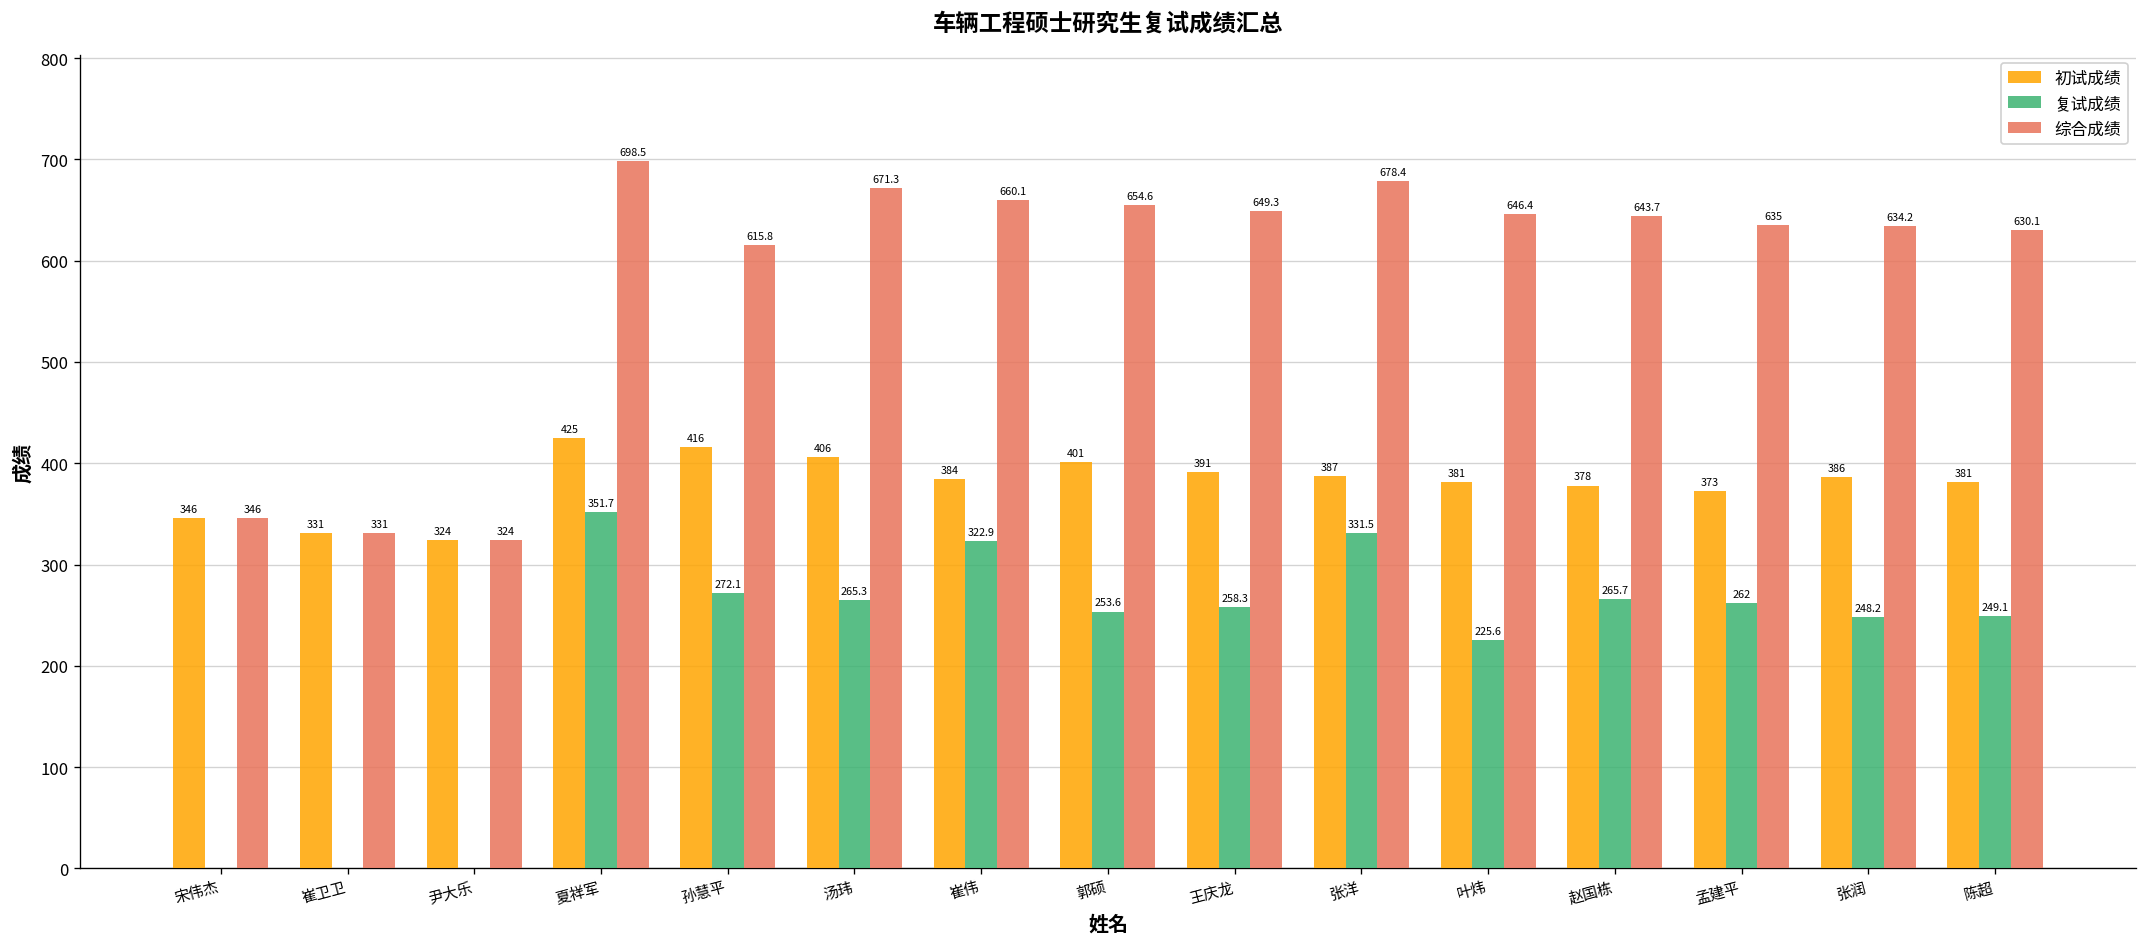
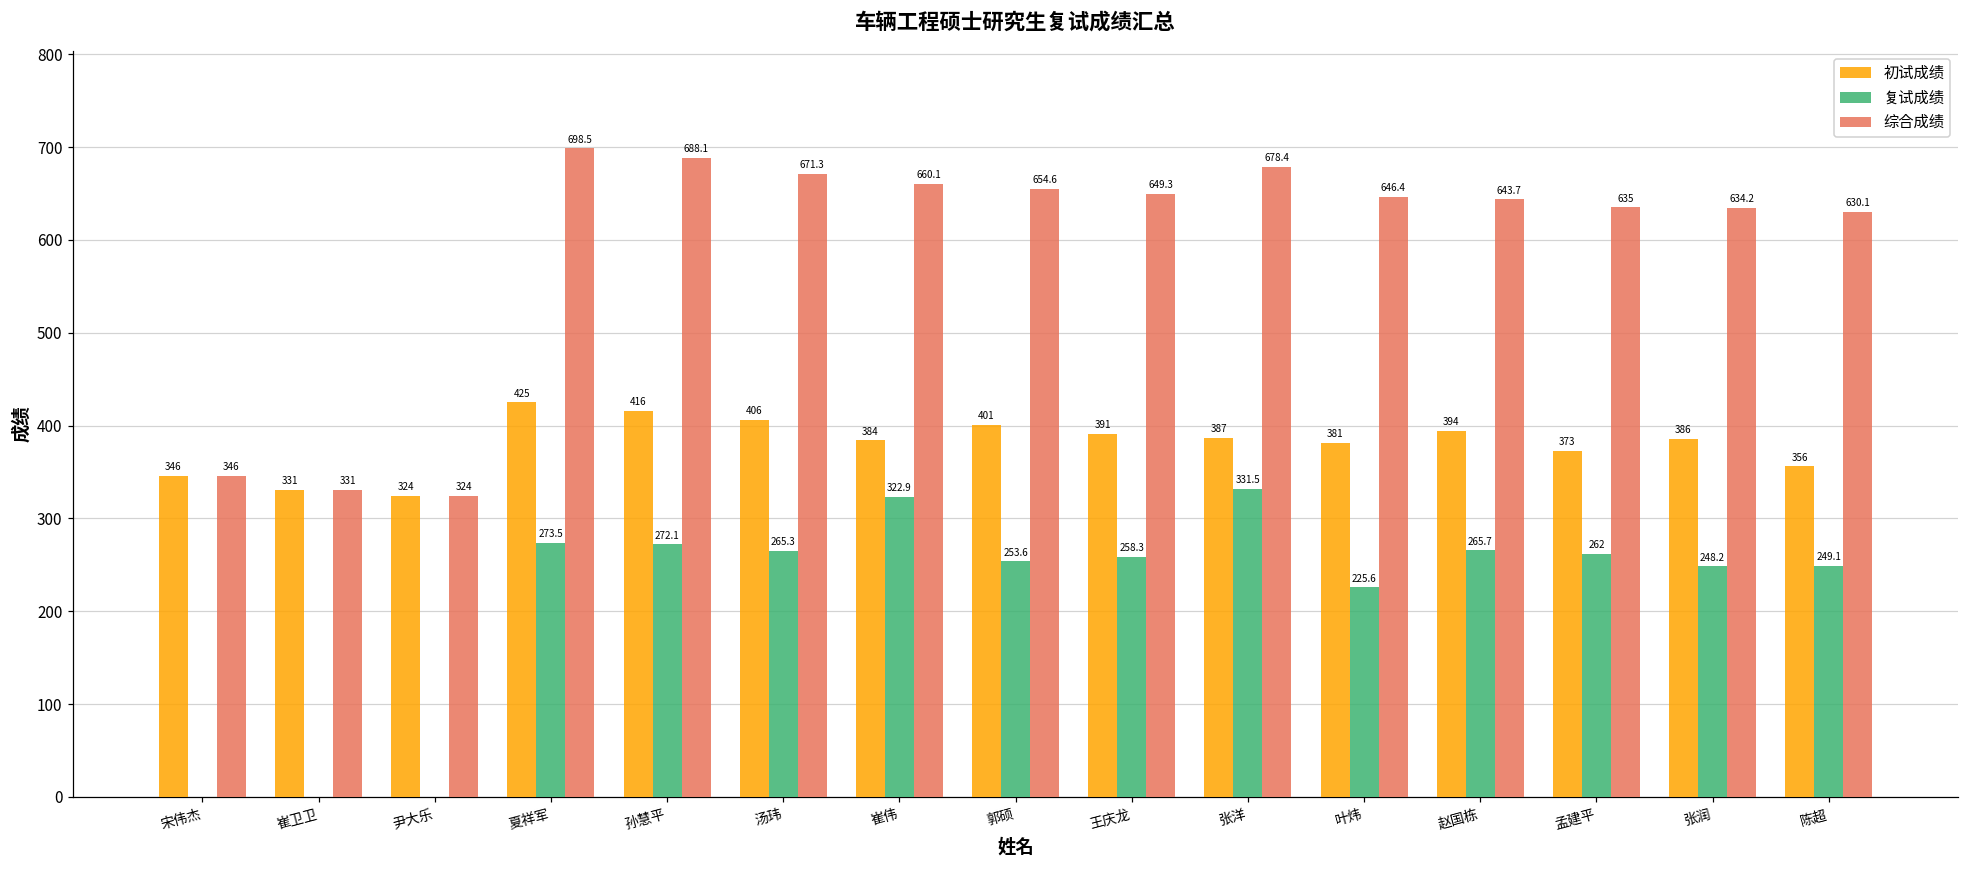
  {
    "初试成绩": {
      "宋伟杰": 346,
      "崔卫卫": 331,
      "尹大乐": 324,
      "夏祥军": 425,
      "孙慧平": 416,
      "汤玮": 406,
      "崔伟": 384,
      "郭硕": 401,
      "王庆龙": 391,
      "张洋": 387,
      "叶炜": 381,
-     "赵国栋": 378,
+     "赵国栋": 394,
      "孟建平": 373,
      "张润": 386,
-     "陈超": 381
+     "陈超": 356
    },
    "复试成绩": {
-     "夏祥军": 351.7,
+     "夏祥军": 273.5,
      "孙慧平": 272.1,
      "汤玮": 265.3,
      "崔伟": 322.9,
      "郭硕": 253.6,
      "王庆龙": 258.3,
      "张洋": 331.5,
      "叶炜": 225.6,
      "赵国栋": 265.7,
      "孟建平": 262,
      "张润": 248.2,
      "陈超": 249.1
    },
    "综合成绩": {
      "宋伟杰": 346,
      "崔卫卫": 331,
      "尹大乐": 324,
      "夏祥军": 698.5,
-     "孙慧平": 615.8,
+     "孙慧平": 688.1,
      "汤玮": 671.3,
      "崔伟": 660.1,
      "郭硕": 654.6,
      "王庆龙": 649.3,
      "张洋": 678.4,
      "叶炜": 646.4,
      "赵国栋": 643.7,
      "孟建平": 635,
      "张润": 634.2,
      "陈超": 630.1
    }
  }
